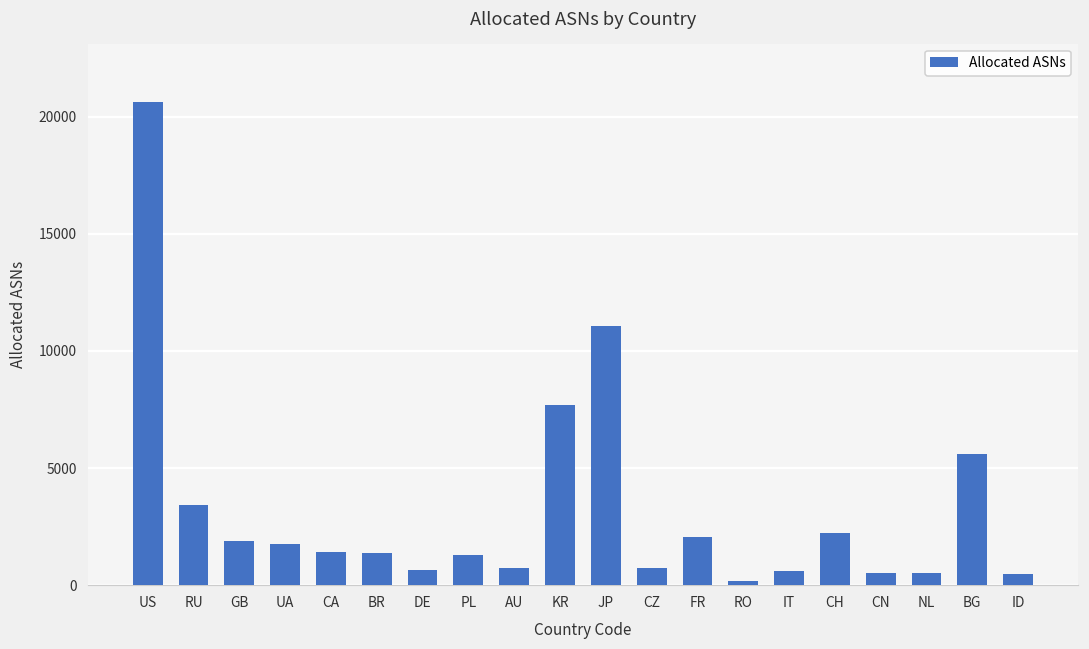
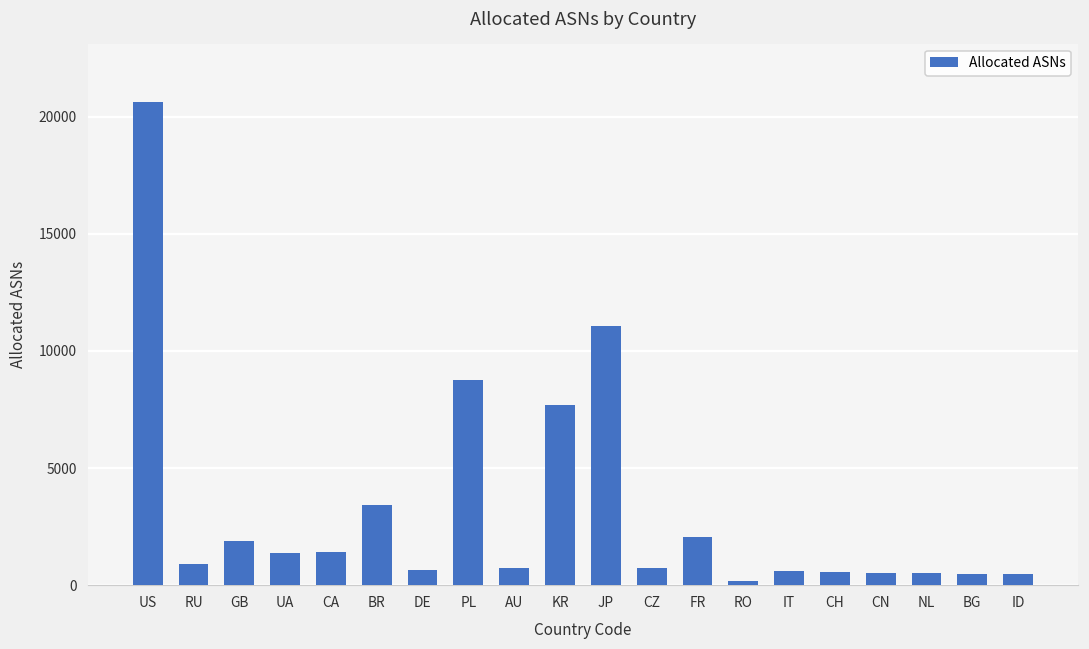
  {
    "US": 20600,
-   "RU": 3400,
+   "RU": 900,
    "GB": 1900,
-   "UA": 1800,
+   "UA": 1400,
    "CA": 1400,
-   "BR": 1400,
+   "BR": 3400,
    "DE": 700,
-   "PL": 1300,
+   "PL": 8800,
    "AU": 800,
    "KR": 7700,
    "JP": 11000,
    "CZ": 800,
    "FR": 2100,
    "RO": 200,
    "IT": 600,
-   "CH": 2200,
+   "CH": 600,
    "CN": 500,
    "NL": 500,
-   "BG": 5600,
+   "BG": 500,
    "ID": 500
  }
